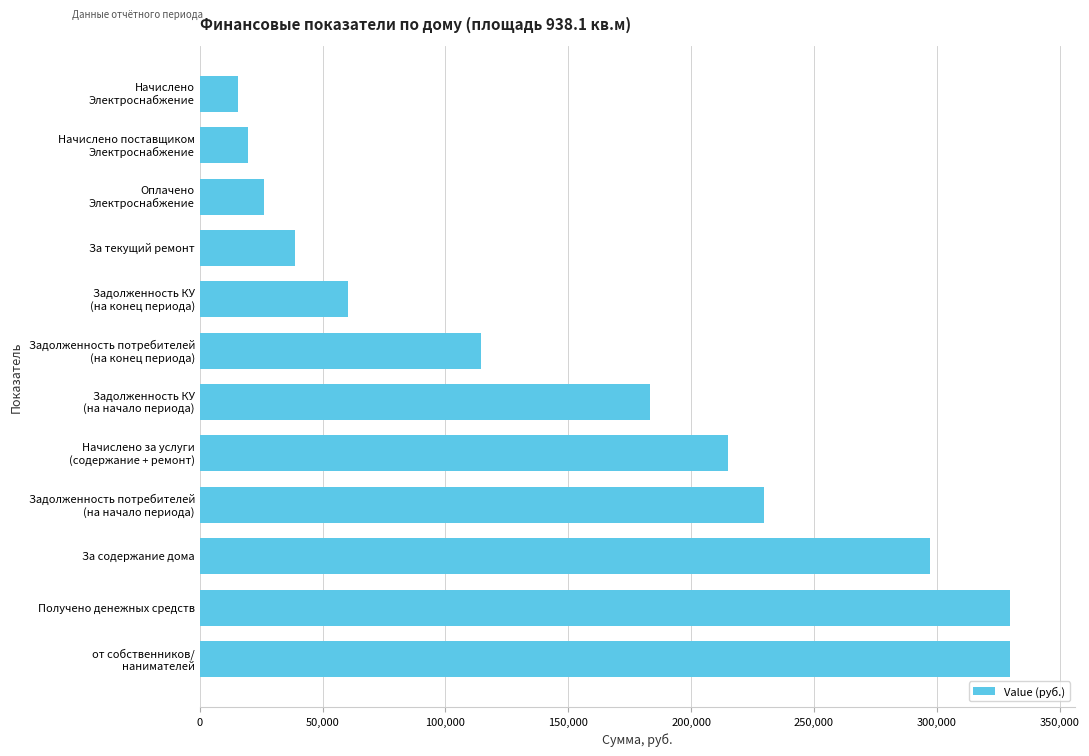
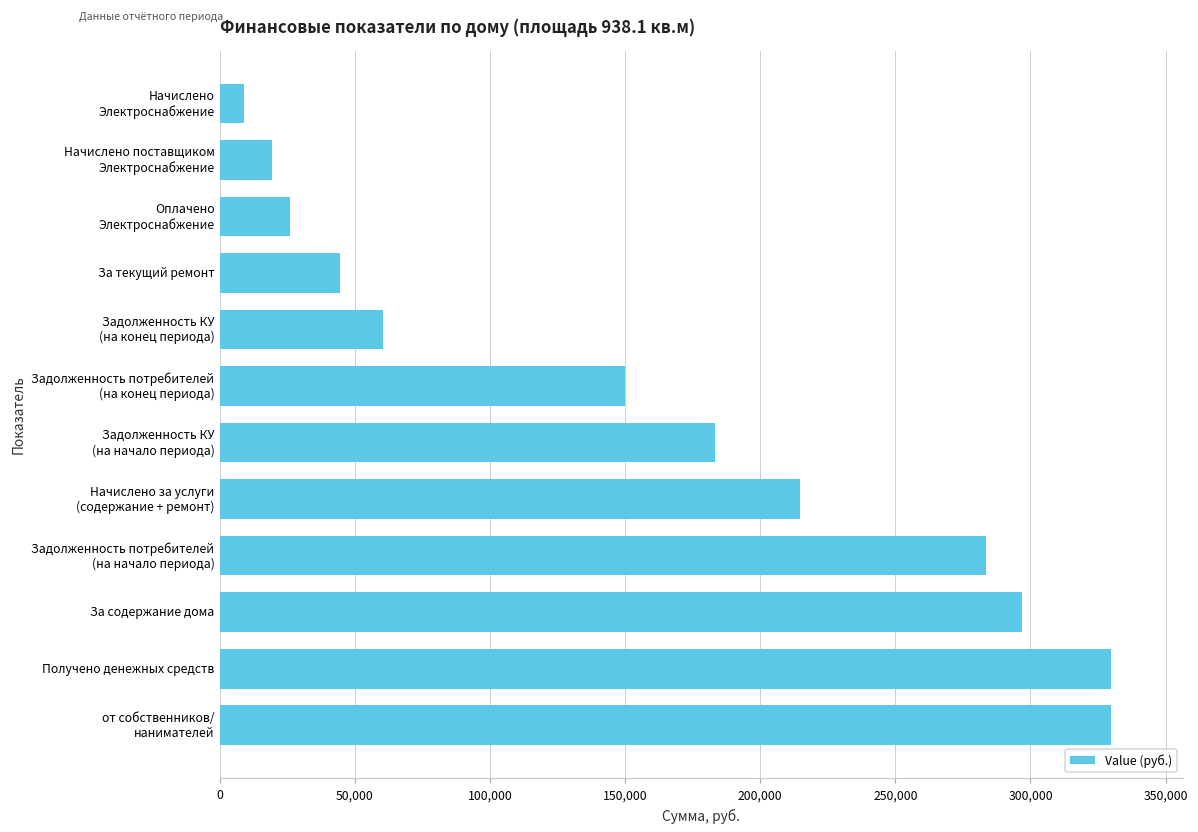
  {
-   "Начислено Электроснабжение": "16,000",
+   "Начислено Электроснабжение": "9,000",
    "Начислено поставщиком Электроснабжение": "20,000",
    "Оплачено Электроснабжение": "26,000",
-   "За текущий ремонт": "39,000",
+   "За текущий ремонт": "45,000",
    "Задолженность КУ (на конец периода)": "60,000",
-   "Задолженность потребителей (на конец периода)": "115,000",
+   "Задолженность потребителей (на конец периода)": "150,000",
    "Задолженность КУ (на начало периода)": "183,000",
    "Начислено за услуги (содержание + ремонт)": "215,000",
-   "Задолженность потребителей (на начало периода)": "230,000",
+   "Задолженность потребителей (на начало периода)": "284,000",
    "За содержание дома": "297,000",
    "Получено денежных средств": "330,000",
    "от собственников/ нанимателей": "330,000"
  }
